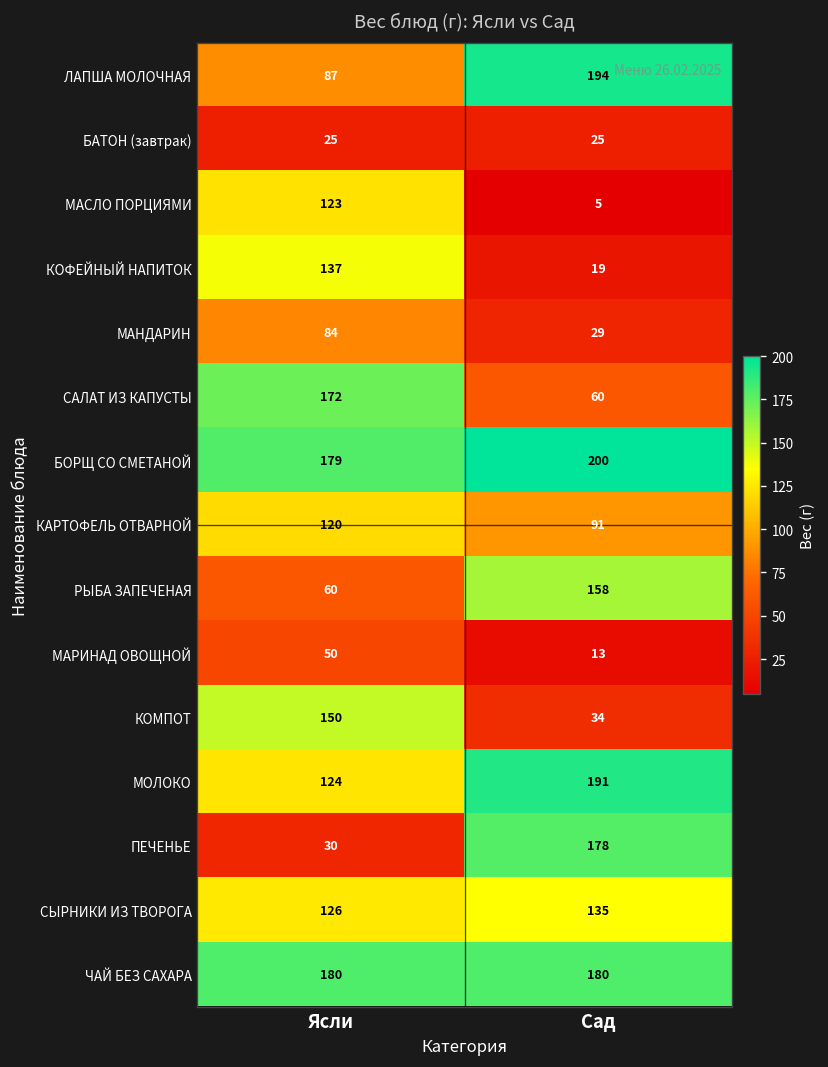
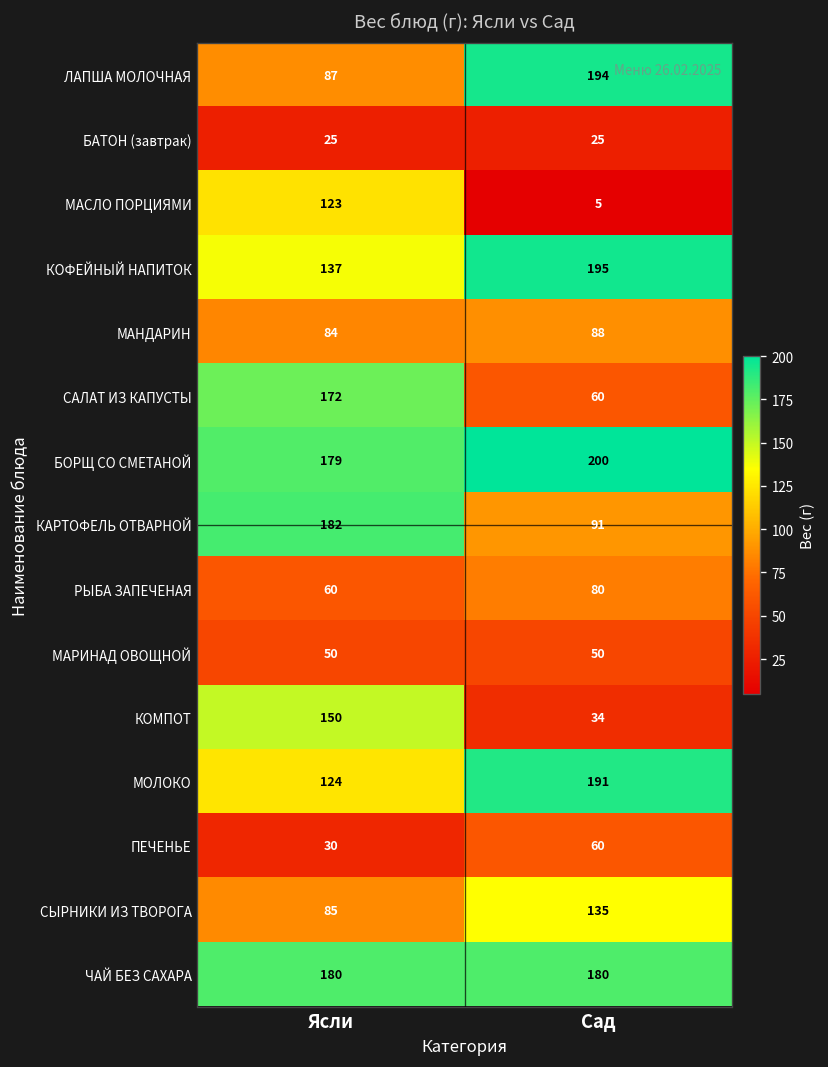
  {
    "ЛАПША МОЛОЧНАЯ": {
      "Ясли": 87
    },
    "БАТОН (завтрак)": {
      "Ясли": 25,
      "Сад": 25
    },
    "МАСЛО ПОРЦИЯМИ": {
      "Ясли": 123,
      "Сад": 5
    },
    "КОФЕЙНЫЙ НАПИТОК": {
      "Ясли": 137,
-     "Сад": 19
+     "Сад": 195
    },
    "МАНДАРИН": {
      "Ясли": 84,
-     "Сад": 29
+     "Сад": 88
    },
    "САЛАТ ИЗ КАПУСТЫ": {
      "Ясли": 172,
      "Сад": 60
    },
    "БОРЩ СО СМЕТАНОЙ": {
      "Ясли": 179,
      "Сад": 200
    },
    "КАРТОФЕЛЬ ОТВАРНОЙ": {
-     "Ясли": 120,
+     "Ясли": 182,
      "Сад": 91
    },
    "РЫБА ЗАПЕЧЕНАЯ": {
      "Ясли": 60,
-     "Сад": 158
+     "Сад": 80
    },
    "МАРИНАД ОВОЩНОЙ": {
      "Ясли": 50,
-     "Сад": 13
+     "Сад": 50
    },
    "КОМПОТ": {
      "Ясли": 150,
      "Сад": 34
    },
    "МОЛОКО": {
      "Ясли": 124,
      "Сад": 191
    },
    "ПЕЧЕНЬЕ": {
      "Ясли": 30,
-     "Сад": 178
+     "Сад": 60
    },
    "СЫРНИКИ ИЗ ТВОРОГА": {
-     "Ясли": 126,
+     "Ясли": 85,
      "Сад": 135
    },
    "ЧАЙ БЕЗ САХАРА": {
      "Ясли": 180,
      "Сад": 180
    }
  }
